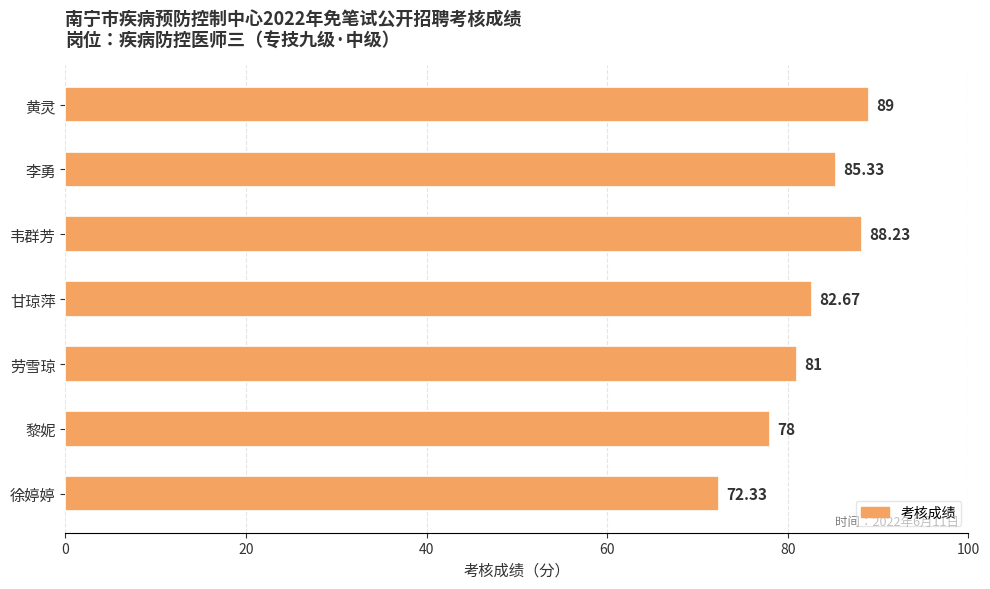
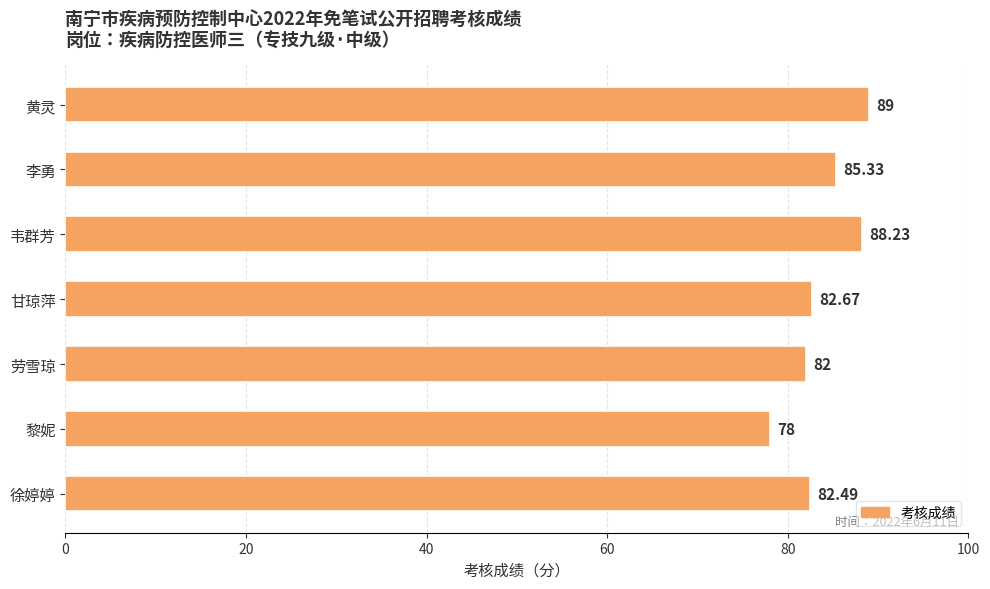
  {
    "黄灵": 89,
    "李勇": 85.33,
    "韦群芳": 88.23,
    "甘琼萍": 82.67,
-   "劳雪琼": 81,
+   "劳雪琼": 82,
    "黎妮": 78,
-   "徐婷婷": 72.33
+   "徐婷婷": 82.49
  }
